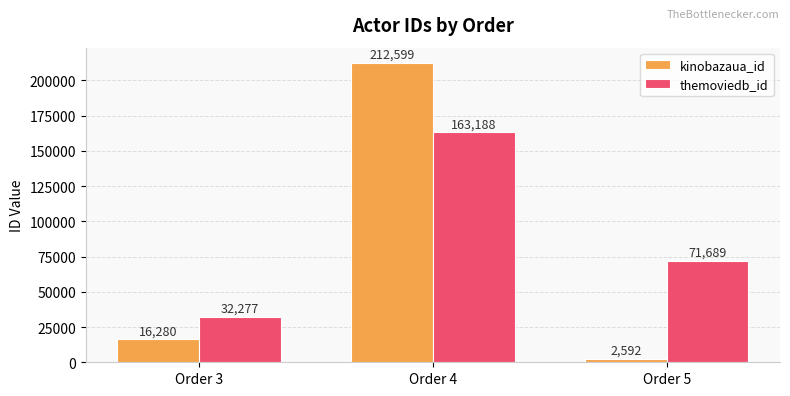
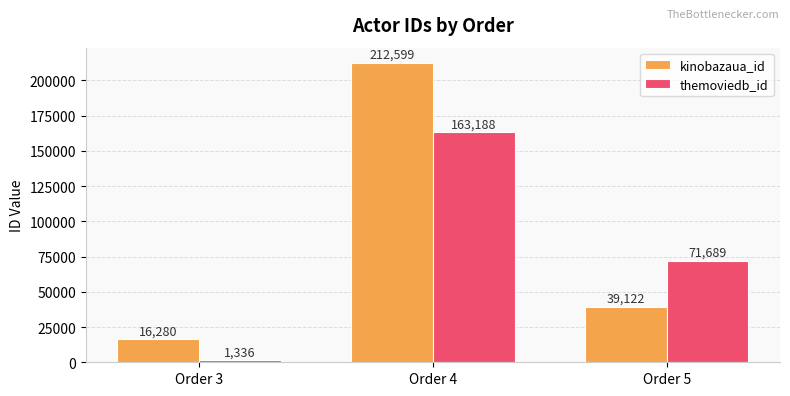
  {
    "kinobazaua_id": {
      "Order 3": "16,280",
      "Order 4": "212,599",
-     "Order 5": "2,592"
+     "Order 5": "39,122"
    },
    "themoviedb_id": {
-     "Order 3": "32,277",
+     "Order 3": "1,336",
      "Order 4": "163,188",
      "Order 5": "71,689"
    }
  }
